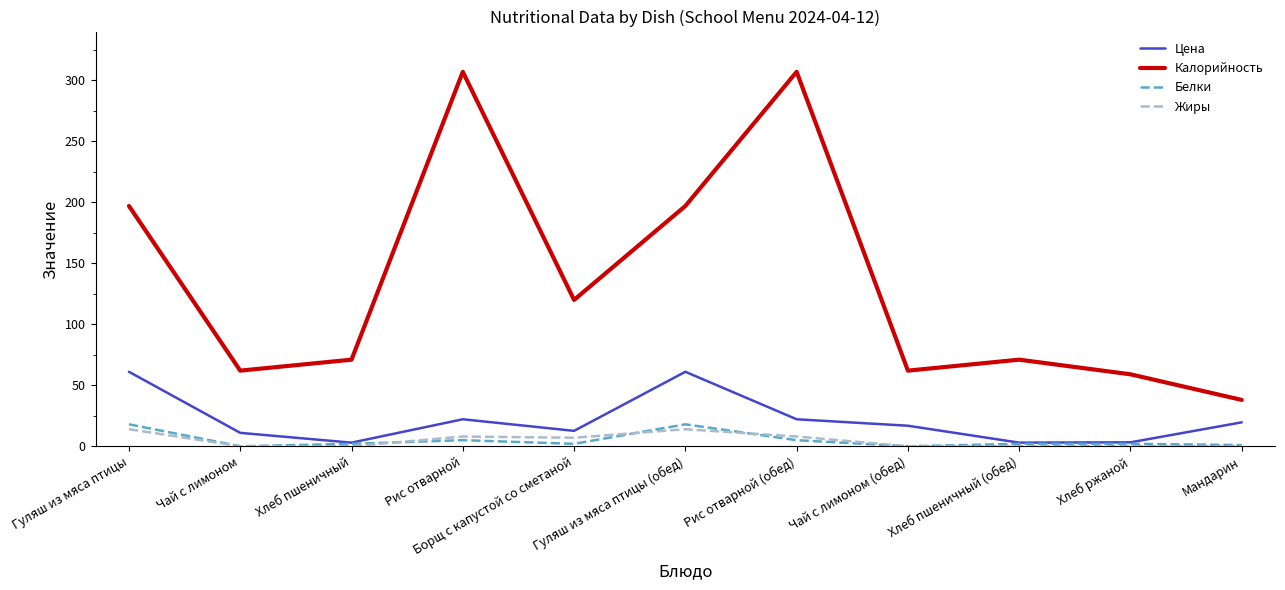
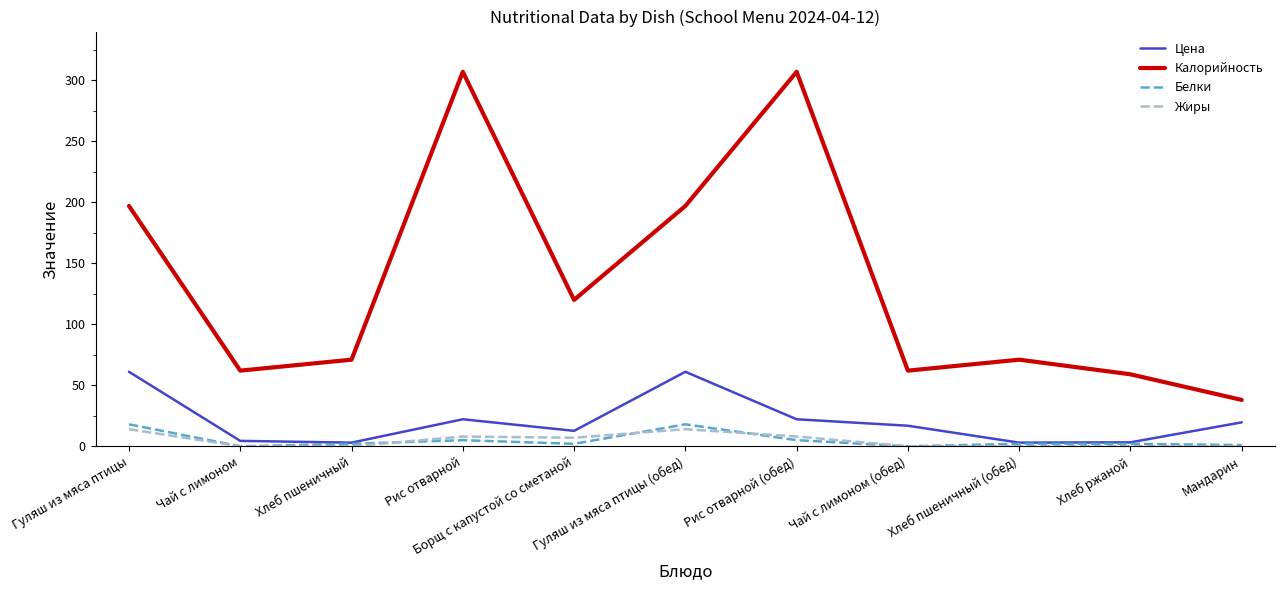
  {
    "Цена": {
      "Гуляш из мяса птицы": 61,
-     "Чай с лимоном": 11,
+     "Чай с лимоном": 4,
      "Рис отварной": 22,
      "Борщ с капустой со сметаной": 13,
      "Гуляш из мяса птицы (обед)": 61,
      "Рис отварной (обед)": 22,
      "Чай с лимоном (обед)": 17,
      "Мандарин": 20
    },
    "Калорийность": {
      "Гуляш из мяса птицы": 197,
      "Чай с лимоном": 62,
      "Хлеб пшеничный": 71,
      "Рис отварной": 307,
      "Борщ с капустой со сметаной": 120,
      "Гуляш из мяса птицы (обед)": 197,
      "Рис отварной (обед)": 307,
      "Чай с лимоном (обед)": 62,
      "Хлеб пшеничный (обед)": 71,
      "Хлеб ржаной": 59,
      "Мандарин": 38
    },
    "Белки": {
      "Гуляш из мяса птицы": 18,
      "Рис отварной": 5,
      "Борщ с капустой со сметаной": 2,
      "Гуляш из мяса птицы (обед)": 18,
      "Рис отварной (обед)": 5
    },
    "Жиры": {
      "Гуляш из мяса птицы": 14,
      "Рис отварной": 8,
      "Борщ с капустой со сметаной": 7,
      "Гуляш из мяса птицы (обед)": 14,
      "Рис отварной (обед)": 8
    }
  }
